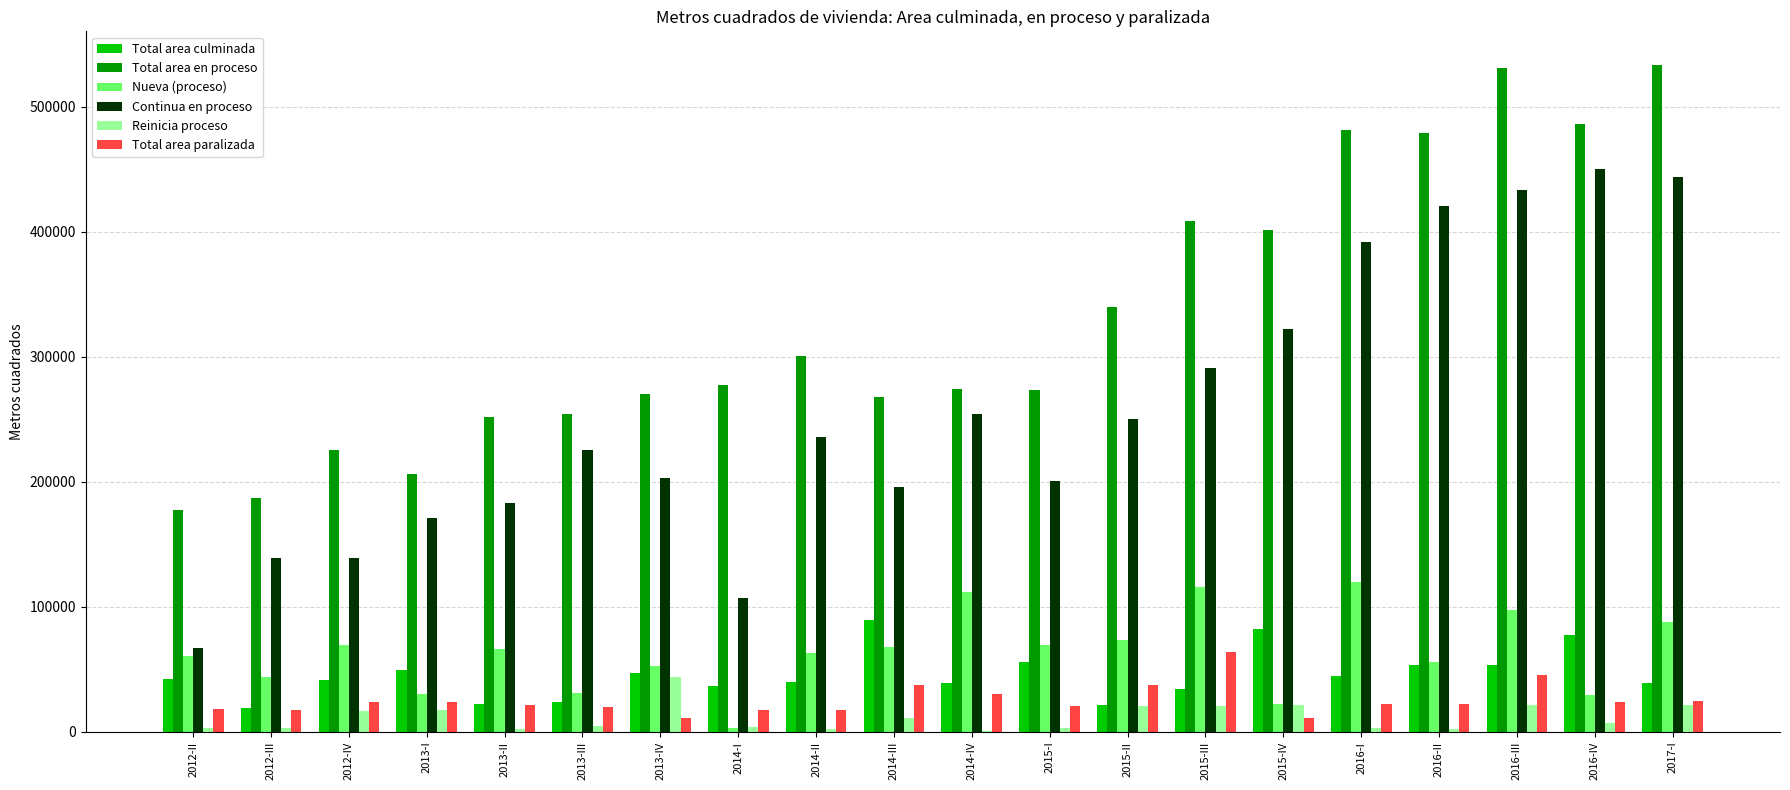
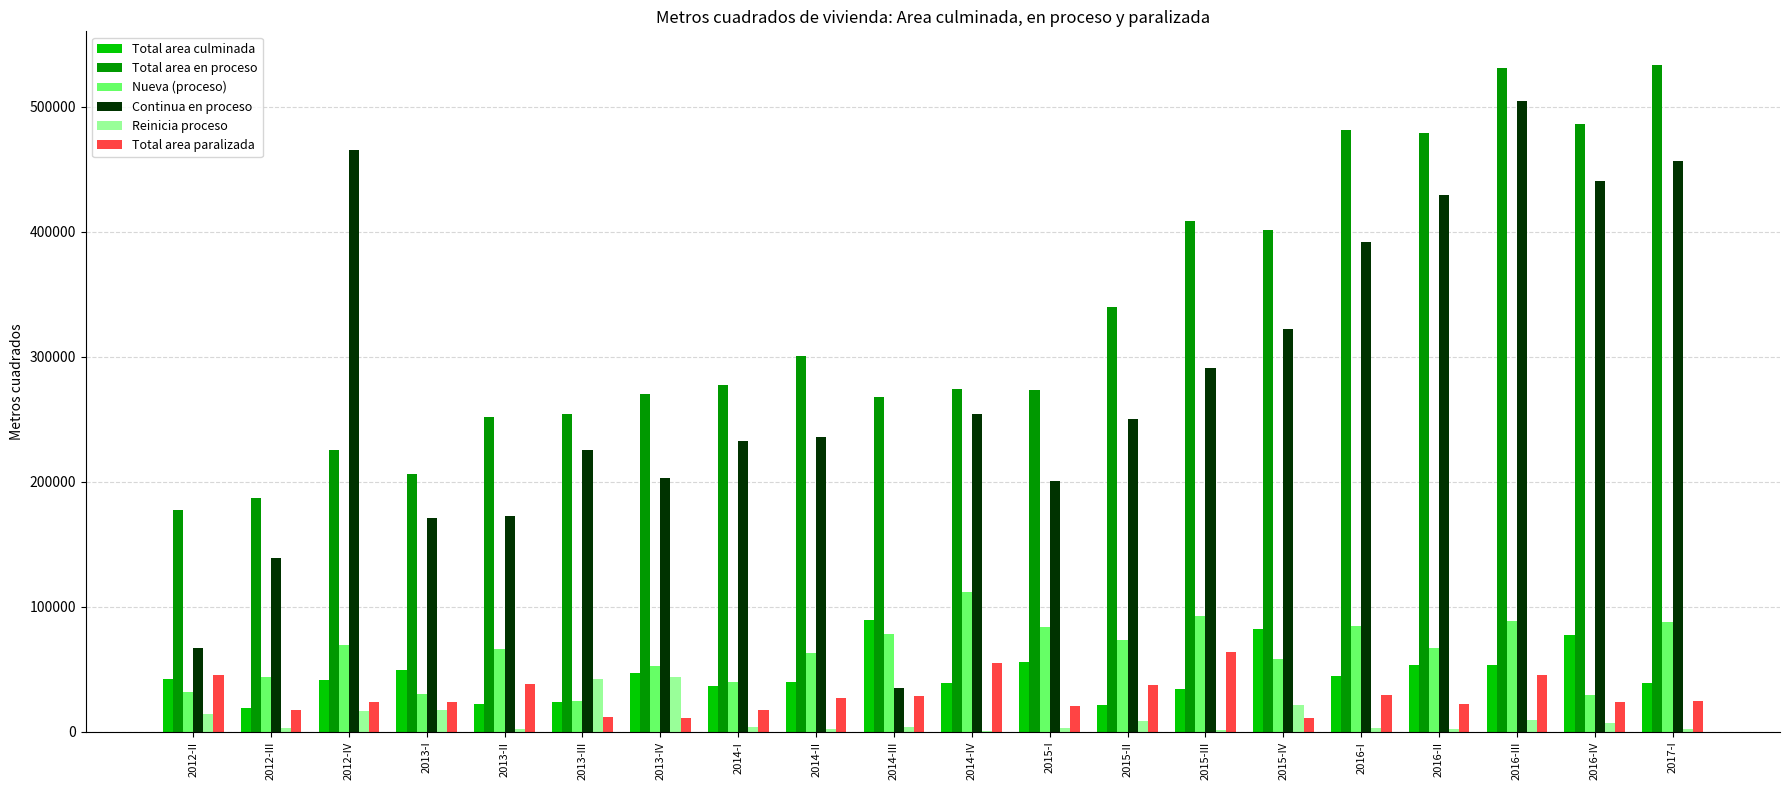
  {
    "Nueva (proceso)": {
-     "2012-II": 61000,
+     "2012-II": 32000,
      "2012-III": 44000,
      "2012-IV": 70000,
      "2013-I": 30000,
      "2013-II": 66000,
-     "2013-III": 31000,
+     "2013-III": 24000,
      "2013-IV": 53000,
-     "2014-I": 3000,
+     "2014-I": 40000,
      "2014-II": 63000,
-     "2014-III": 68000,
+     "2014-III": 78000,
      "2014-IV": 112000,
-     "2015-I": 69000,
+     "2015-I": 84000,
      "2015-II": 73000,
-     "2015-III": 116000,
-     "2015-IV": 22000,
-     "2016-I": 120000,
-     "2016-II": 56000,
-     "2016-III": 98000,
+     "2015-III": 93000,
+     "2015-IV": 58000,
+     "2016-I": 85000,
+     "2016-II": 67000,
+     "2016-III": 89000,
      "2016-IV": 29000,
      "2017-I": 88000
    },
    "Continua en proceso": {
      "2012-II": 67000,
      "2012-III": 139000,
-     "2012-IV": 139000,
+     "2012-IV": 465000,
      "2013-I": 171000,
-     "2013-II": 183000,
+     "2013-II": 173000,
      "2013-III": 225000,
      "2013-IV": 203000,
-     "2014-I": 107000,
+     "2014-I": 233000,
      "2014-II": 236000,
-     "2014-III": 196000,
+     "2014-III": 35000,
      "2014-IV": 254000,
      "2015-I": 201000,
      "2015-II": 250000,
      "2015-III": 291000,
      "2015-IV": 322000,
      "2016-I": 392000,
-     "2016-II": 421000,
-     "2016-III": 433000,
-     "2016-IV": 450000,
-     "2017-I": 444000
+     "2016-II": 430000,
+     "2016-III": 504000,
+     "2016-IV": 440000,
+     "2017-I": 457000
    },
    "Reinicia proceso": {
-     "2012-II": 3000,
+     "2012-II": 14000,
      "2012-III": 3000,
      "2012-IV": 17000,
      "2013-I": 17000,
      "2013-II": 3000,
-     "2013-III": 4000,
+     "2013-III": 42000,
      "2013-IV": 44000,
      "2014-I": 4000,
      "2014-II": 2000,
-     "2014-III": 11000,
+     "2014-III": 4000,
      "2015-I": 3000,
-     "2015-II": 21000,
-     "2015-III": 21000,
+     "2015-II": 9000,
+     "2015-III": 2000,
      "2015-IV": 21000,
      "2016-I": 3000,
      "2016-II": 2000,
-     "2016-III": 22000,
+     "2016-III": 9000,
      "2016-IV": 7000,
-     "2017-I": 21000
+     "2017-I": 2000
    },
    "Total area paralizada": {
-     "2012-II": 19000,
+     "2012-II": 45000,
      "2012-III": 18000,
      "2012-IV": 24000,
      "2013-I": 24000,
-     "2013-II": 22000,
-     "2013-III": 20000,
+     "2013-II": 39000,
+     "2013-III": 12000,
      "2013-IV": 11000,
      "2014-I": 18000,
-     "2014-II": 17000,
-     "2014-III": 38000,
-     "2014-IV": 31000,
+     "2014-II": 27000,
+     "2014-III": 29000,
+     "2014-IV": 55000,
      "2015-I": 20000,
      "2015-II": 37000,
      "2015-III": 64000,
      "2015-IV": 11000,
-     "2016-I": 23000,
+     "2016-I": 29000,
      "2016-II": 23000,
      "2016-III": 45000,
      "2016-IV": 24000,
      "2017-I": 25000
    }
  }
